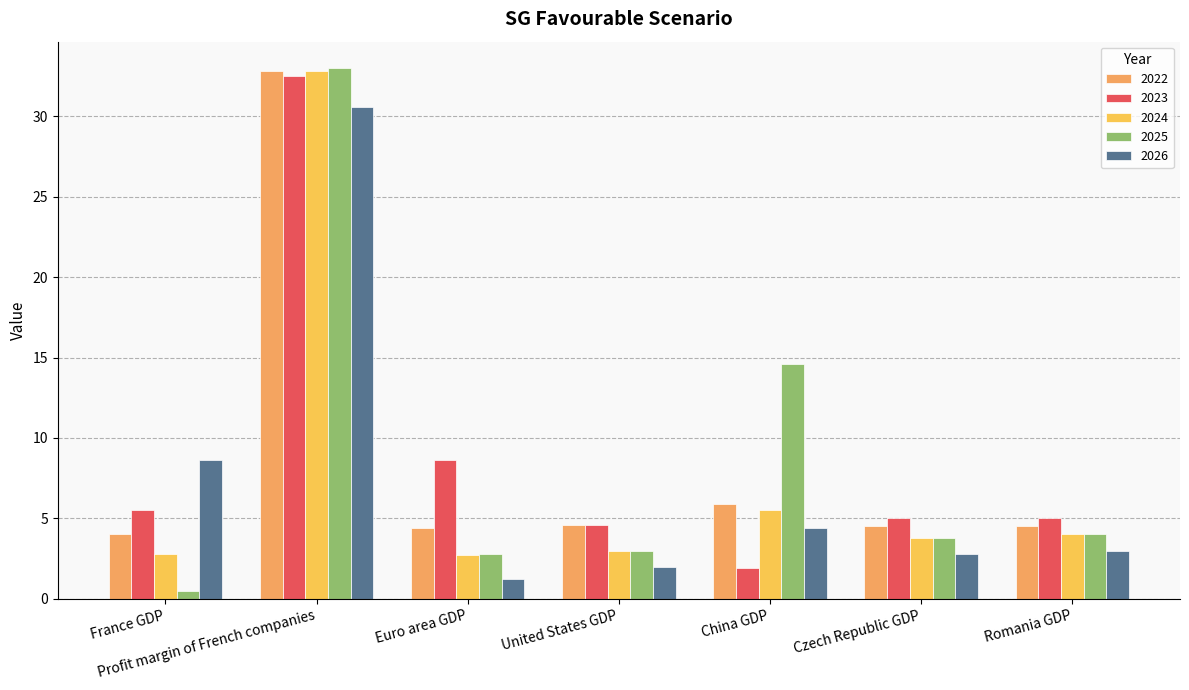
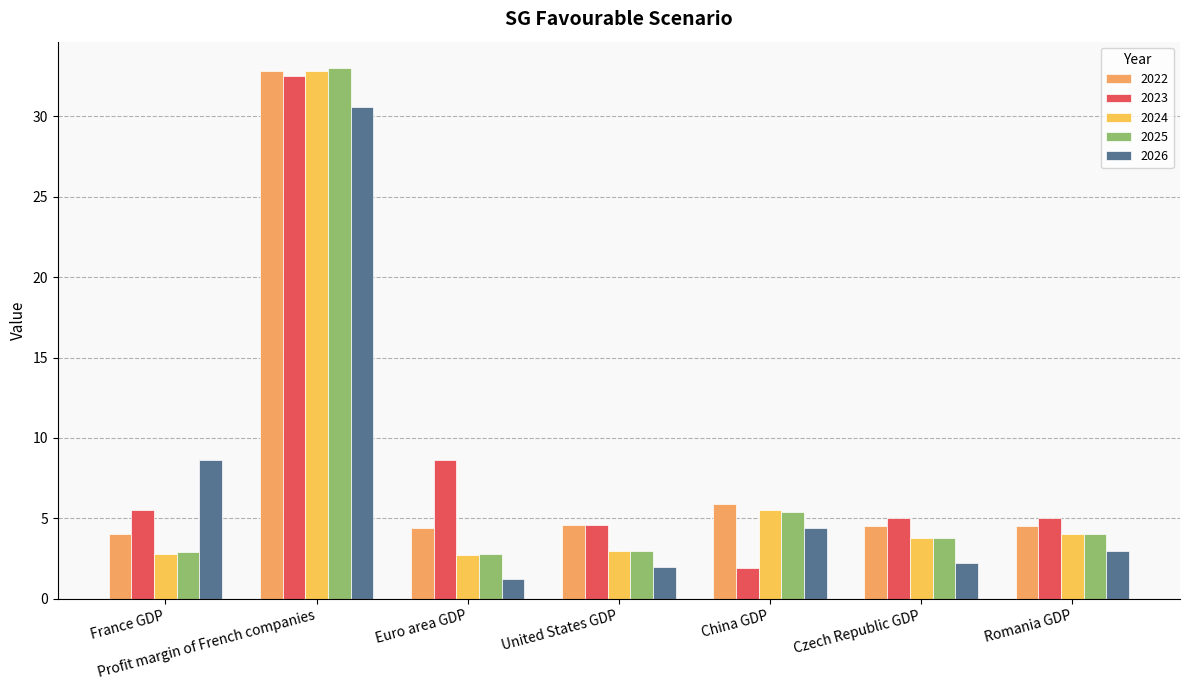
  {
    "2023": {
      "France GDP": 5.5,
      "Profit margin of French companies": 32.5,
      "Euro area GDP": 8.6,
      "United States GDP": 4.6,
      "China GDP": 1.9,
      "Czech Republic GDP": 5.0,
      "Romania GDP": 5.0
    },
    "2025": {
-     "France GDP": 0.5,
+     "France GDP": 2.9,
      "Profit margin of French companies": 33.0,
      "Euro area GDP": 2.8,
      "United States GDP": 3.0,
-     "China GDP": 14.6,
+     "China GDP": 5.4,
      "Czech Republic GDP": 3.8,
      "Romania GDP": 4.0
    },
    "2026": {
      "France GDP": 8.6,
      "Profit margin of French companies": 30.6,
      "Euro area GDP": 1.2,
      "United States GDP": 2.0,
      "China GDP": 4.4,
-     "Czech Republic GDP": 2.8,
+     "Czech Republic GDP": 2.2,
      "Romania GDP": 3.0
    }
  }
